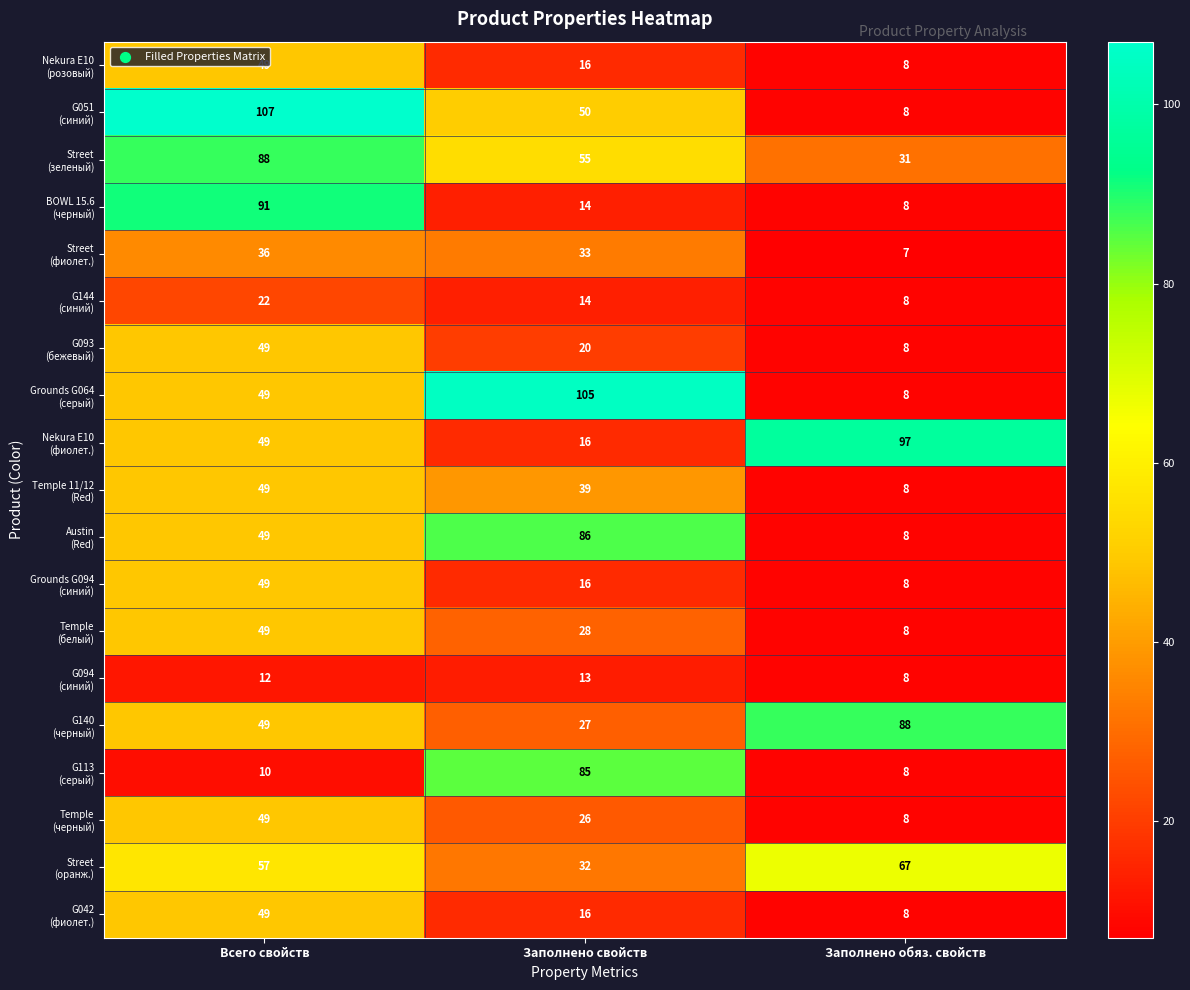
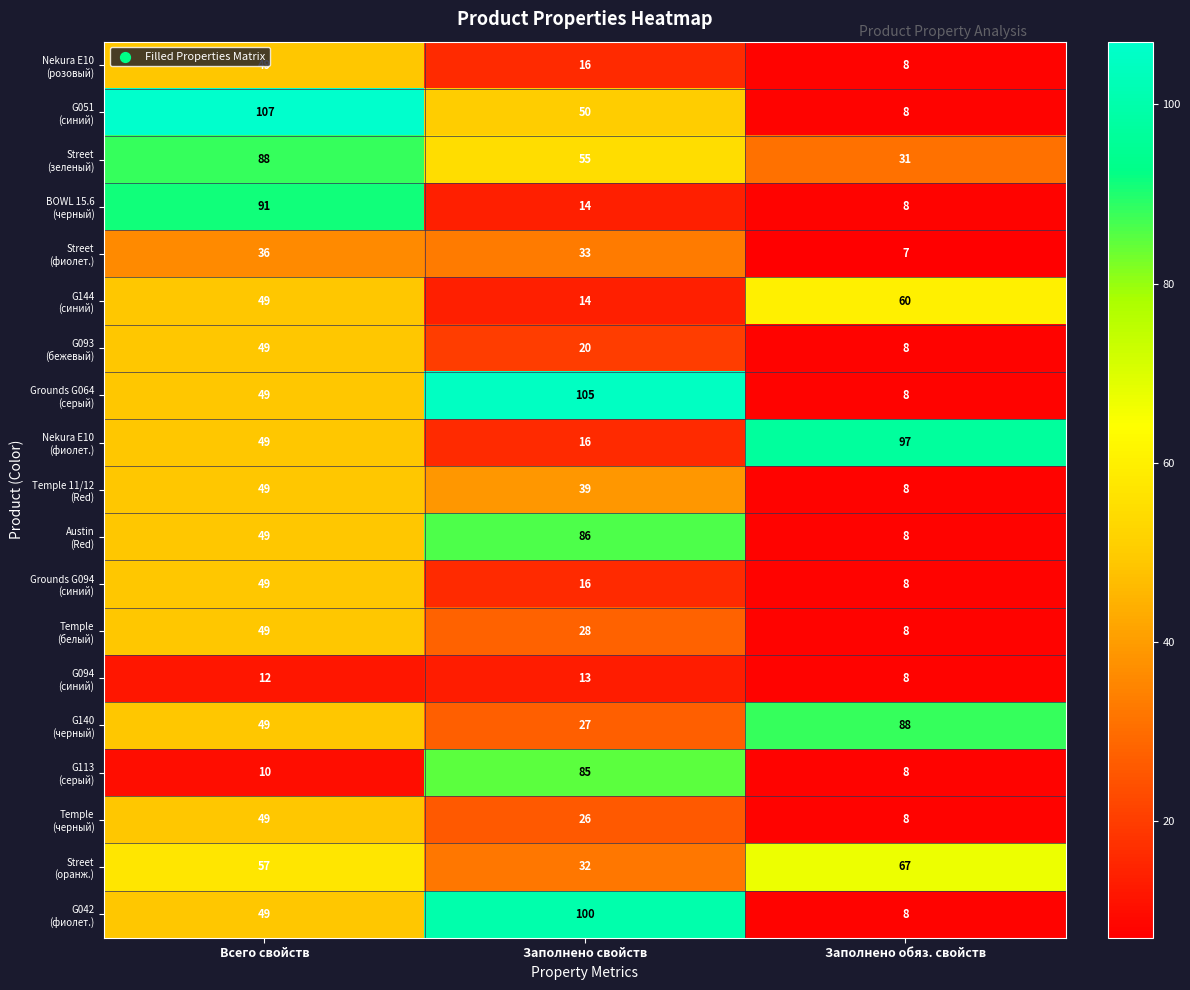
  {
    "Nekura E10 (розовый)": {
      "Заполнено свойств": 16,
      "Заполнено обяз. свойств": 8
    },
    "G051 (синий)": {
      "Всего свойств": 107,
      "Заполнено свойств": 50,
      "Заполнено обяз. свойств": 8
    },
    "Street (зеленый)": {
      "Всего свойств": 88,
      "Заполнено свойств": 55,
      "Заполнено обяз. свойств": 31
    },
    "BOWL 15.6 (черный)": {
      "Всего свойств": 91,
      "Заполнено свойств": 14,
      "Заполнено обяз. свойств": 8
    },
    "Street (фиолет.)": {
      "Всего свойств": 36,
      "Заполнено свойств": 33,
      "Заполнено обяз. свойств": 7
    },
    "G144 (синий)": {
-     "Всего свойств": 22,
+     "Всего свойств": 49,
      "Заполнено свойств": 14,
-     "Заполнено обяз. свойств": 8
+     "Заполнено обяз. свойств": 60
    },
    "G093 (бежевый)": {
      "Всего свойств": 49,
      "Заполнено свойств": 20,
      "Заполнено обяз. свойств": 8
    },
    "Grounds G064 (серый)": {
      "Всего свойств": 49,
      "Заполнено свойств": 105,
      "Заполнено обяз. свойств": 8
    },
    "Nekura E10 (фиолет.)": {
      "Всего свойств": 49,
      "Заполнено свойств": 16,
      "Заполнено обяз. свойств": 97
    },
    "Temple 11/12 (Red)": {
      "Всего свойств": 49,
      "Заполнено свойств": 39,
      "Заполнено обяз. свойств": 8
    },
    "Austin (Red)": {
      "Всего свойств": 49,
      "Заполнено свойств": 86,
      "Заполнено обяз. свойств": 8
    },
    "Grounds G094 (синий)": {
      "Всего свойств": 49,
      "Заполнено свойств": 16,
      "Заполнено обяз. свойств": 8
    },
    "Temple (белый)": {
      "Всего свойств": 49,
      "Заполнено свойств": 28,
      "Заполнено обяз. свойств": 8
    },
    "G094 (синий)": {
      "Всего свойств": 12,
      "Заполнено свойств": 13,
      "Заполнено обяз. свойств": 8
    },
    "G140 (черный)": {
      "Всего свойств": 49,
      "Заполнено свойств": 27,
      "Заполнено обяз. свойств": 88
    },
    "G113 (серый)": {
      "Всего свойств": 10,
      "Заполнено свойств": 85,
      "Заполнено обяз. свойств": 8
    },
    "Temple (черный)": {
      "Всего свойств": 49,
      "Заполнено свойств": 26,
      "Заполнено обяз. свойств": 8
    },
    "Street (оранж.)": {
      "Всего свойств": 57,
      "Заполнено свойств": 32,
      "Заполнено обяз. свойств": 67
    },
    "G042 (фиолет.)": {
      "Всего свойств": 49,
-     "Заполнено свойств": 16,
+     "Заполнено свойств": 100,
      "Заполнено обяз. свойств": 8
    }
  }
